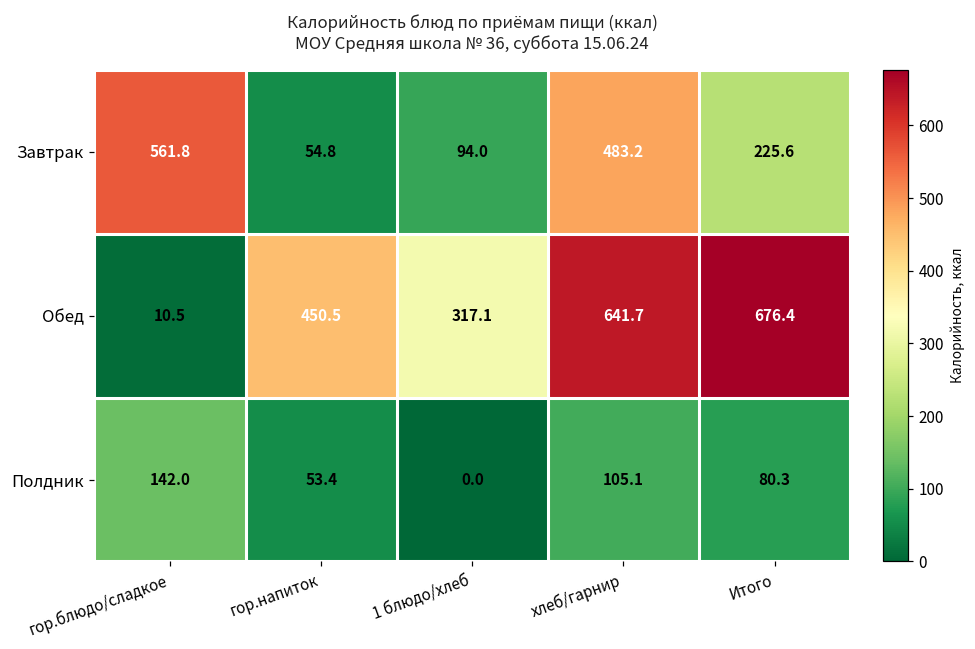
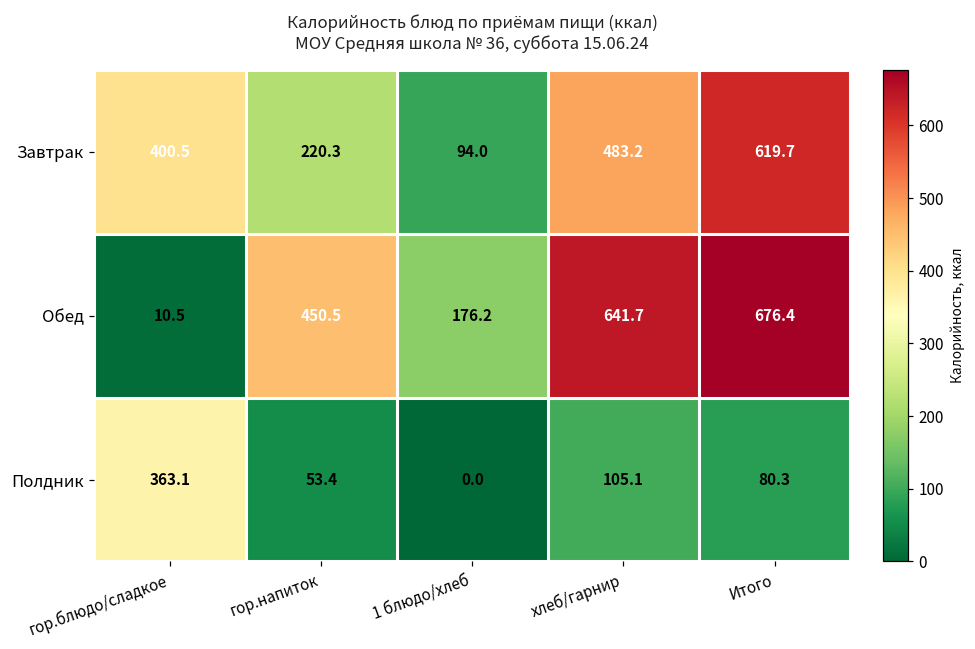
  {
    "Завтрак": {
-     "гор.блюдо/сладкое": 561.8,
-     "гор.напиток": 54.8,
+     "гор.блюдо/сладкое": 400.5,
+     "гор.напиток": 220.3,
      "1 блюдо/хлеб": 94.0,
      "хлеб/гарнир": 483.2,
-     "Итого": 225.6
+     "Итого": 619.7
    },
    "Обед": {
      "гор.блюдо/сладкое": 10.5,
      "гор.напиток": 450.5,
-     "1 блюдо/хлеб": 317.1,
+     "1 блюдо/хлеб": 176.2,
      "хлеб/гарнир": 641.7,
      "Итого": 676.4
    },
    "Полдник": {
-     "гор.блюдо/сладкое": 142.0,
+     "гор.блюдо/сладкое": 363.1,
      "гор.напиток": 53.4,
      "1 блюдо/хлеб": 0.0,
      "хлеб/гарнир": 105.1,
      "Итого": 80.3
    }
  }
